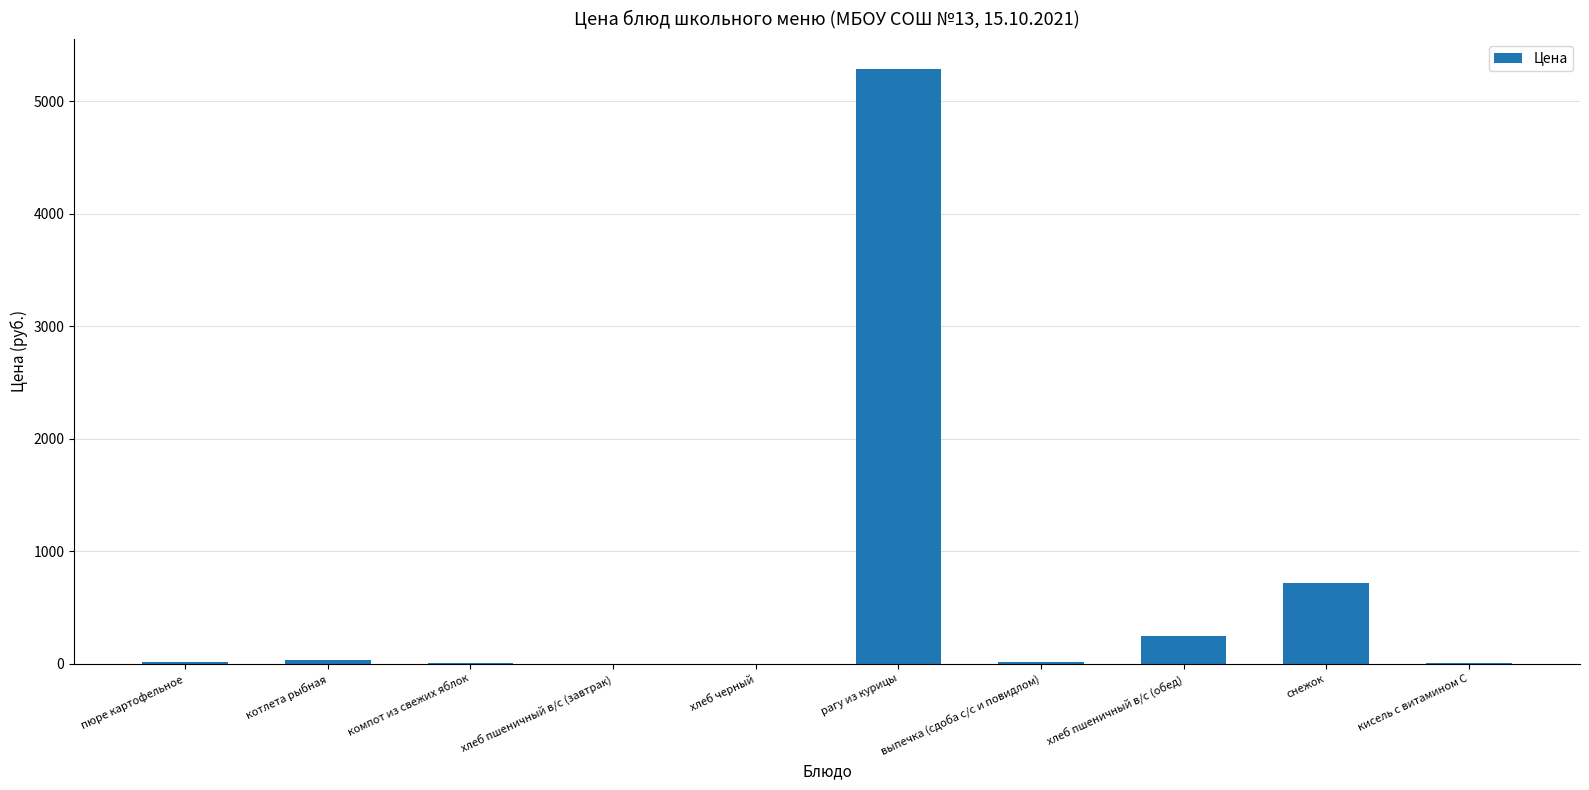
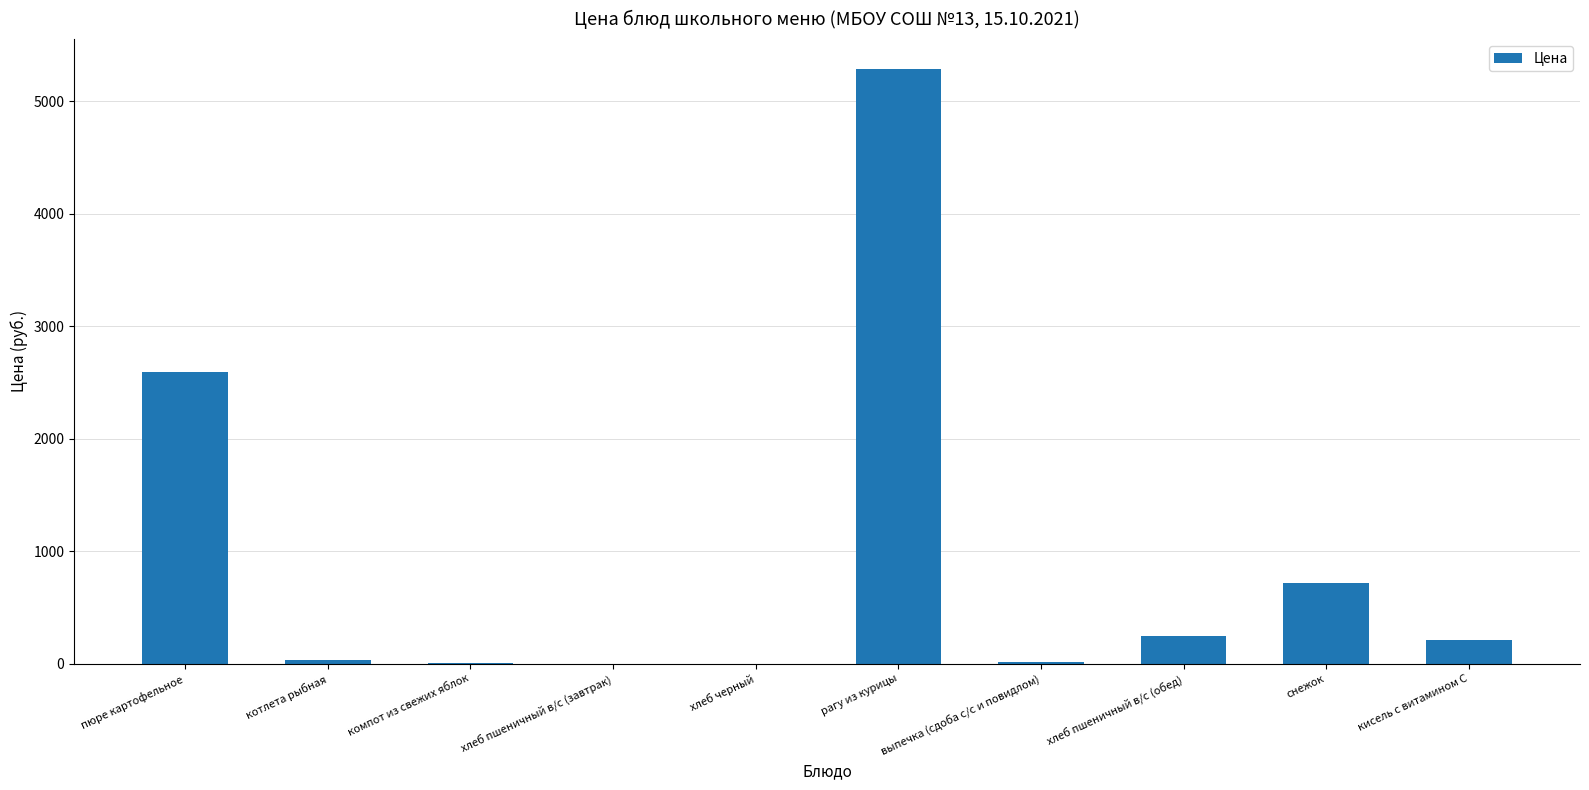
  {
-   "пюре картофельное": 20,
+   "пюре картофельное": 2600,
    "котлета рыбная": 40,
    "рагу из курицы": 5290,
    "хлеб пшеничный в/с (обед)": 250,
    "снежок": 720,
-   "кисель с витамином С": 10
+   "кисель с витамином С": 210
  }
